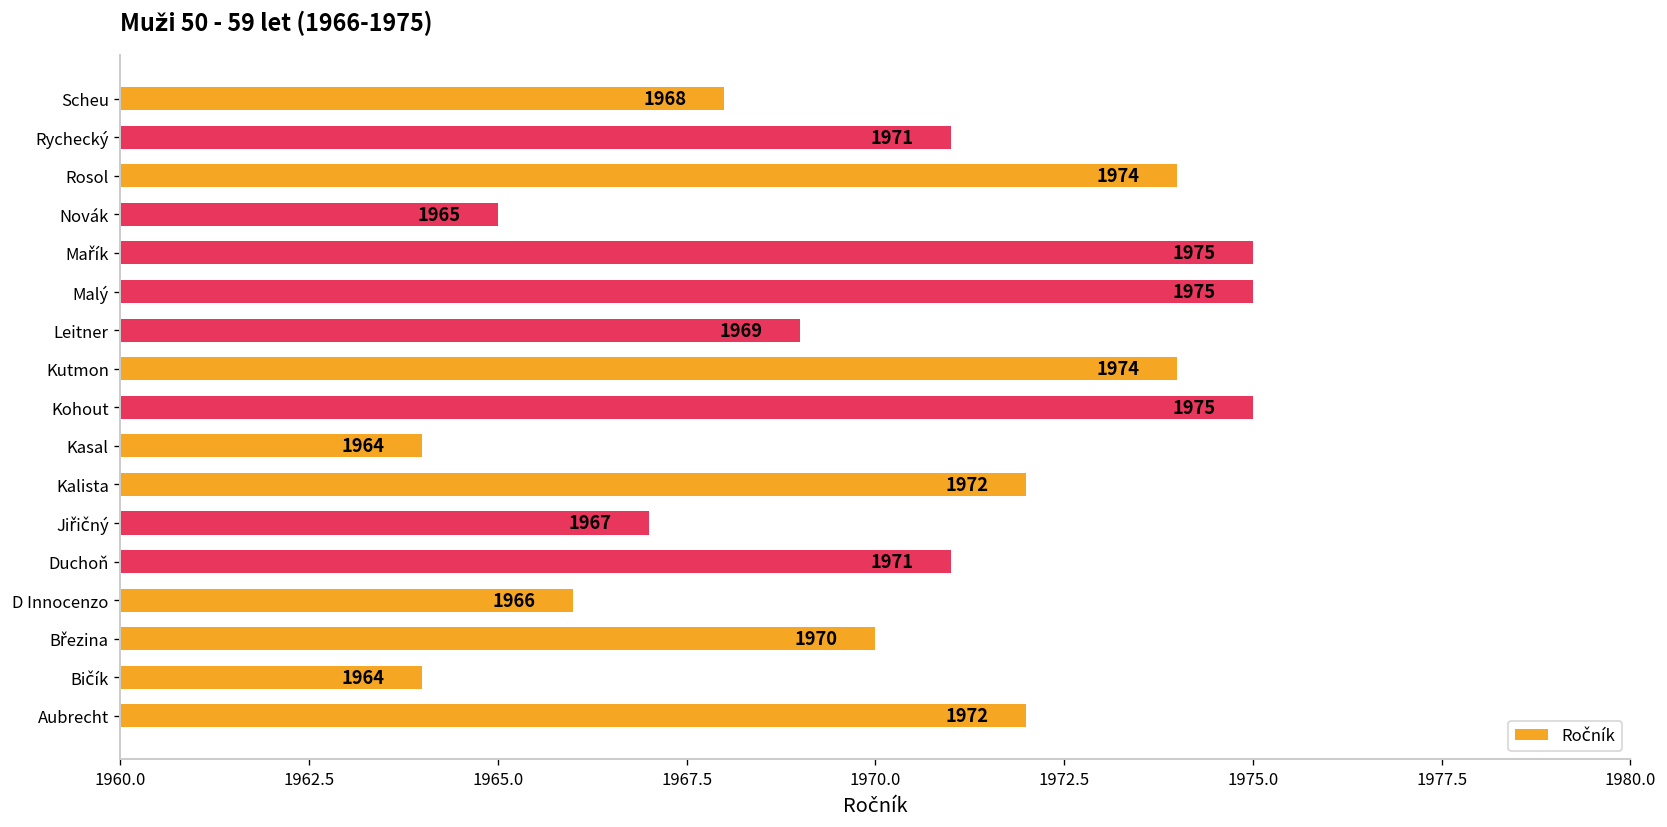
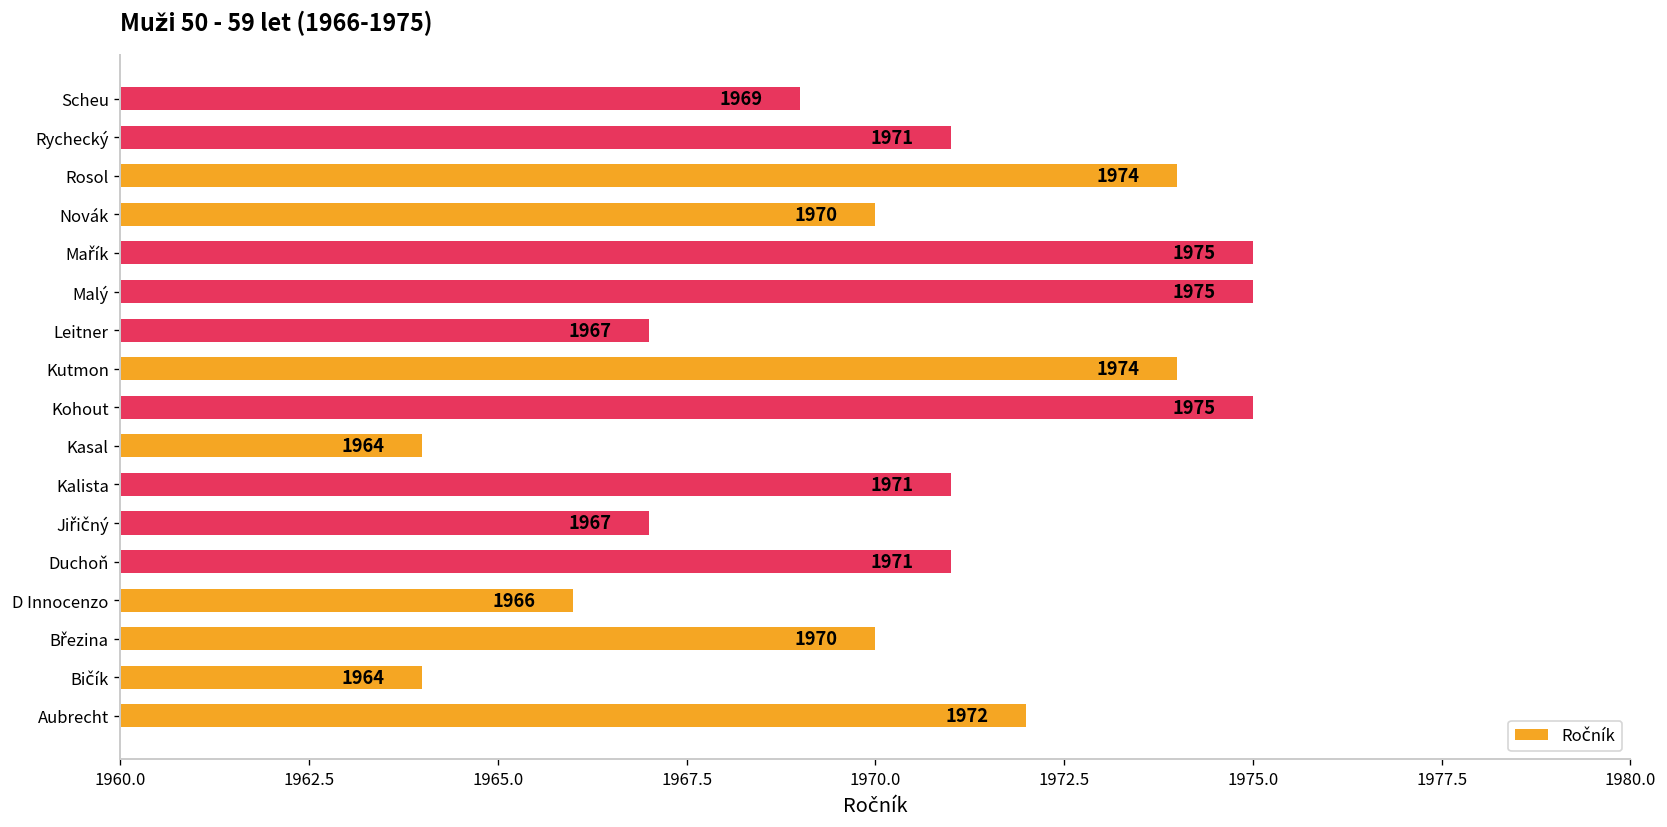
  {
-   "Scheu": 1968,
+   "Scheu": 1969,
    "Rychecký": 1971,
    "Rosol": 1974,
-   "Novák": 1965,
+   "Novák": 1970,
    "Mařík": 1975,
    "Malý": 1975,
-   "Leitner": 1969,
+   "Leitner": 1967,
    "Kutmon": 1974,
    "Kohout": 1975,
    "Kasal": 1964,
-   "Kalista": 1972,
+   "Kalista": 1971,
    "Jiřičný": 1967,
    "Duchoň": 1971,
    "D Innocenzo": 1966,
    "Březina": 1970,
    "Bičík": 1964,
    "Aubrecht": 1972
  }
